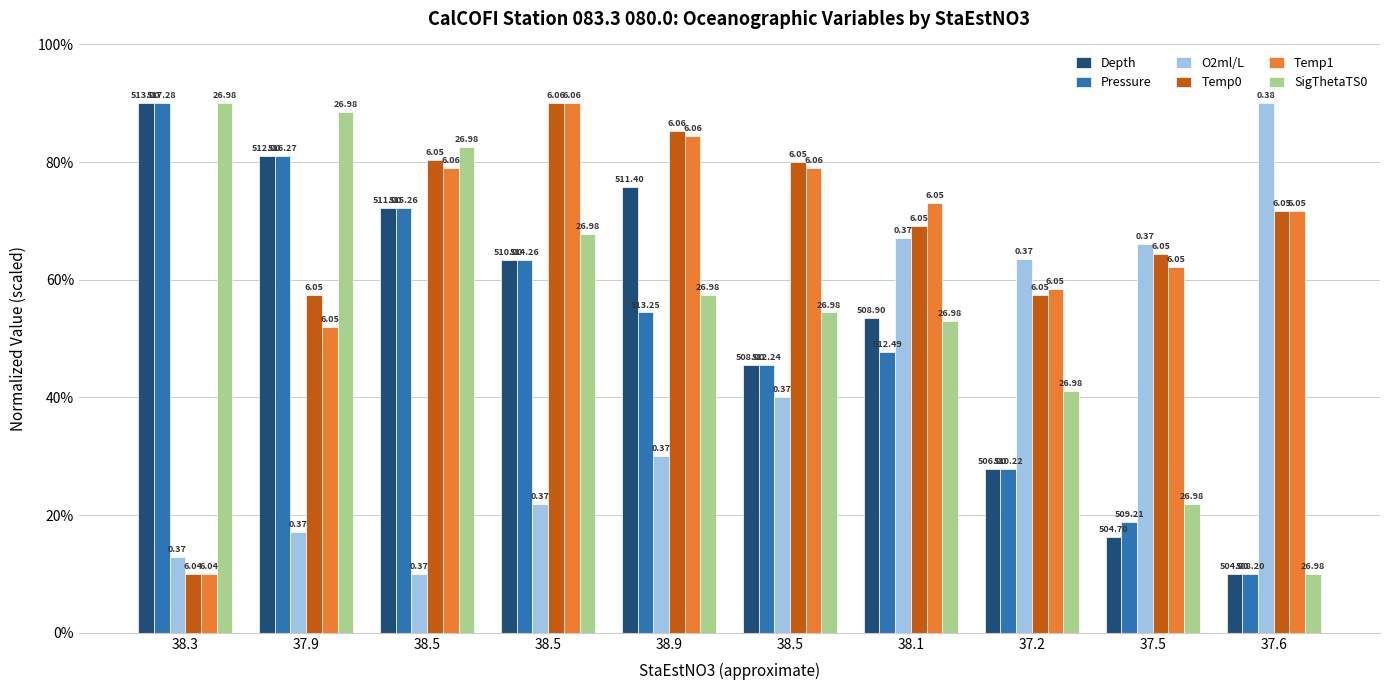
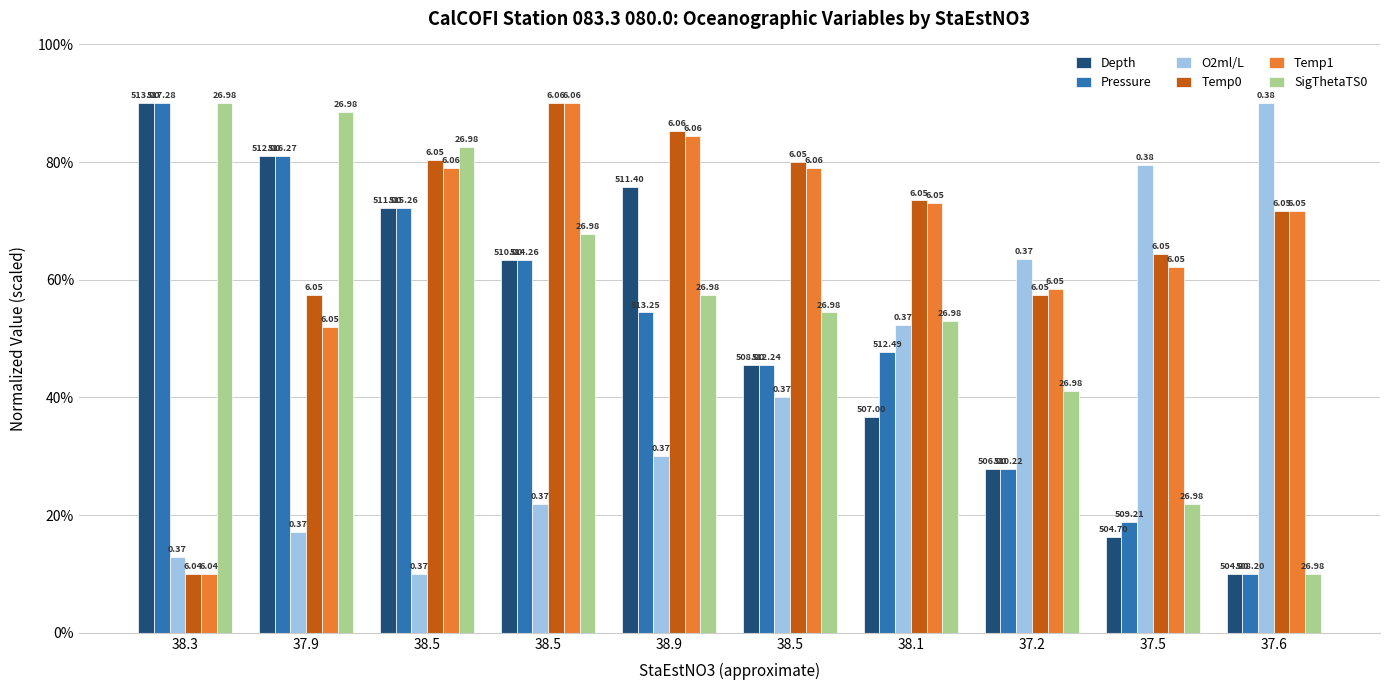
  {
    "Depth": {
-     "38.1": "508.90"
+     "38.1": "507.00"
    },
    "O2ml/L": {
-     "38.1": "67%",
-     "37.5": "0.37"
+     "38.1": "52%",
+     "37.5": "0.38"
    },
    "Temp0": {
-     "38.1": "69%"
+     "38.1": "73%"
    }
  }
